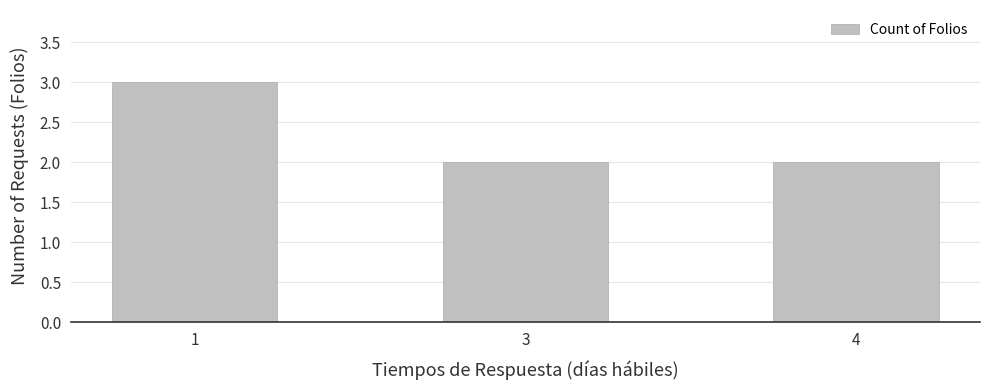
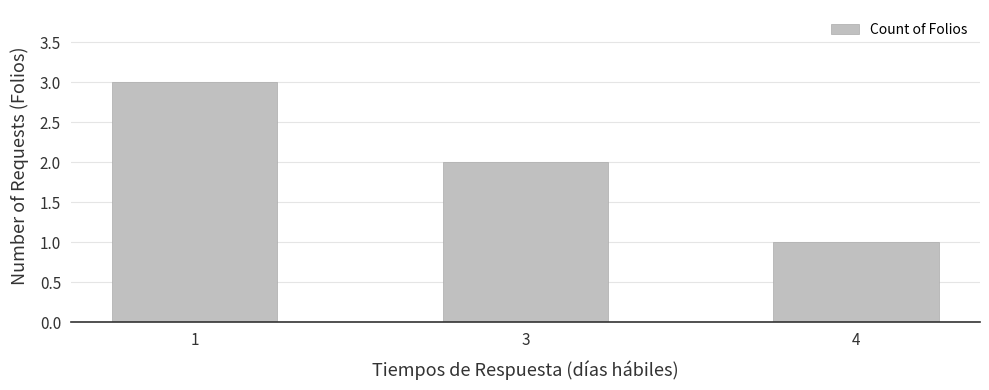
  {
    "1": 3,
    "3": 2,
-   "4": 2
+   "4": 1
  }
